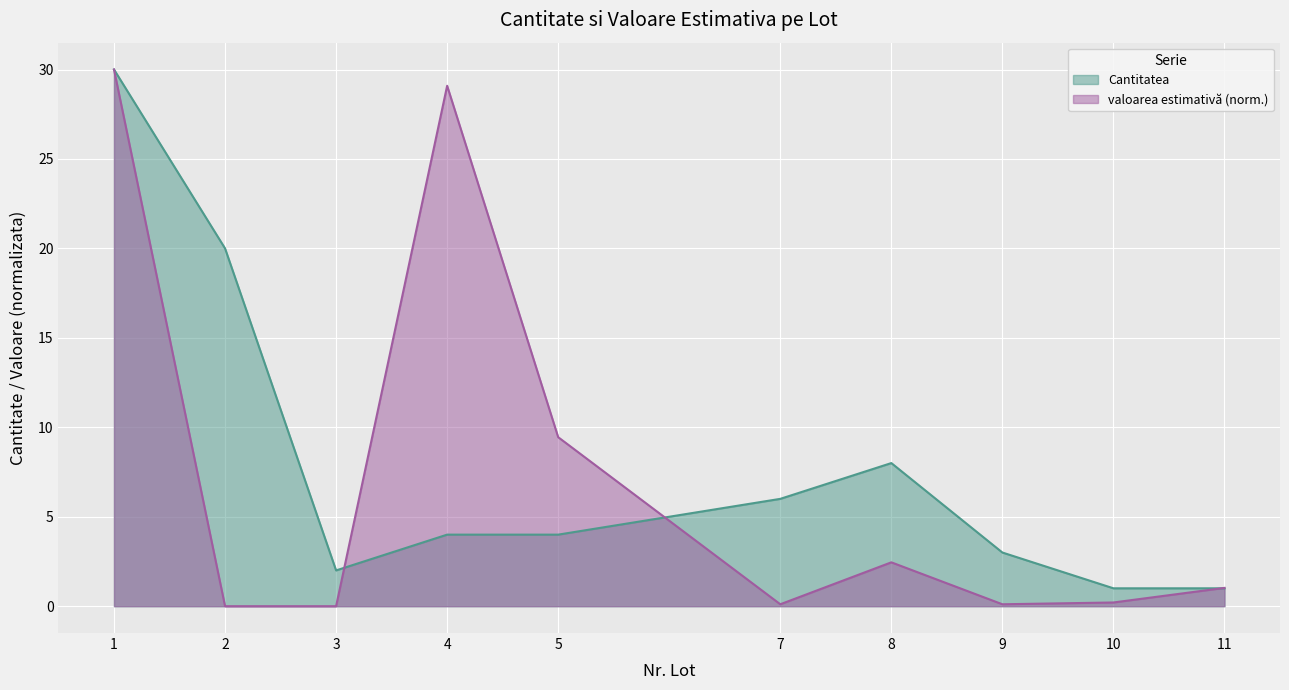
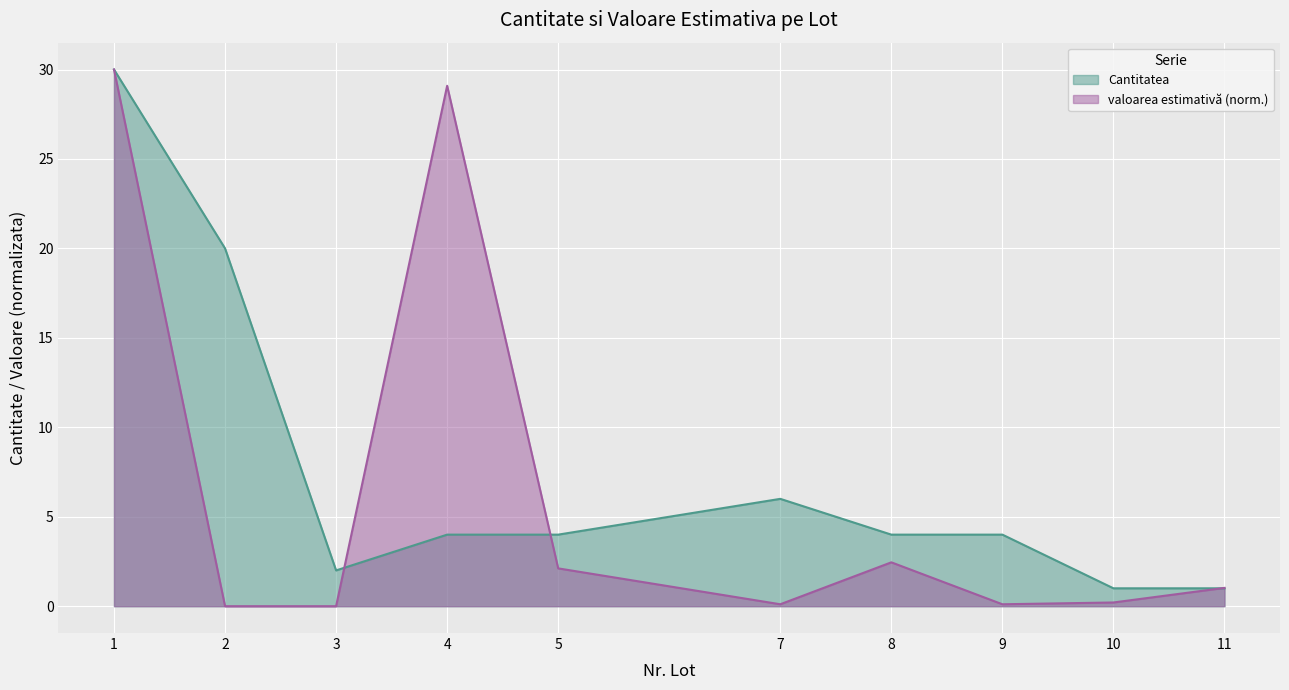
  {
    "Cantitatea": {
      "2": 20,
      "3": 2,
      "4": 4,
      "5": 4,
      "7": 6,
-     "8": 8,
-     "9": 3,
+     "8": 4,
+     "9": 4,
      "10": 1
    },
    "valoarea estimativă (norm.)": {
      "2": 0.0,
      "3": 0.0,
      "4": 29.1,
-     "5": 9.4,
+     "5": 2.1,
      "7": 0.1,
      "8": 2.5,
      "9": 0.1,
      "10": 0.2
    }
  }
